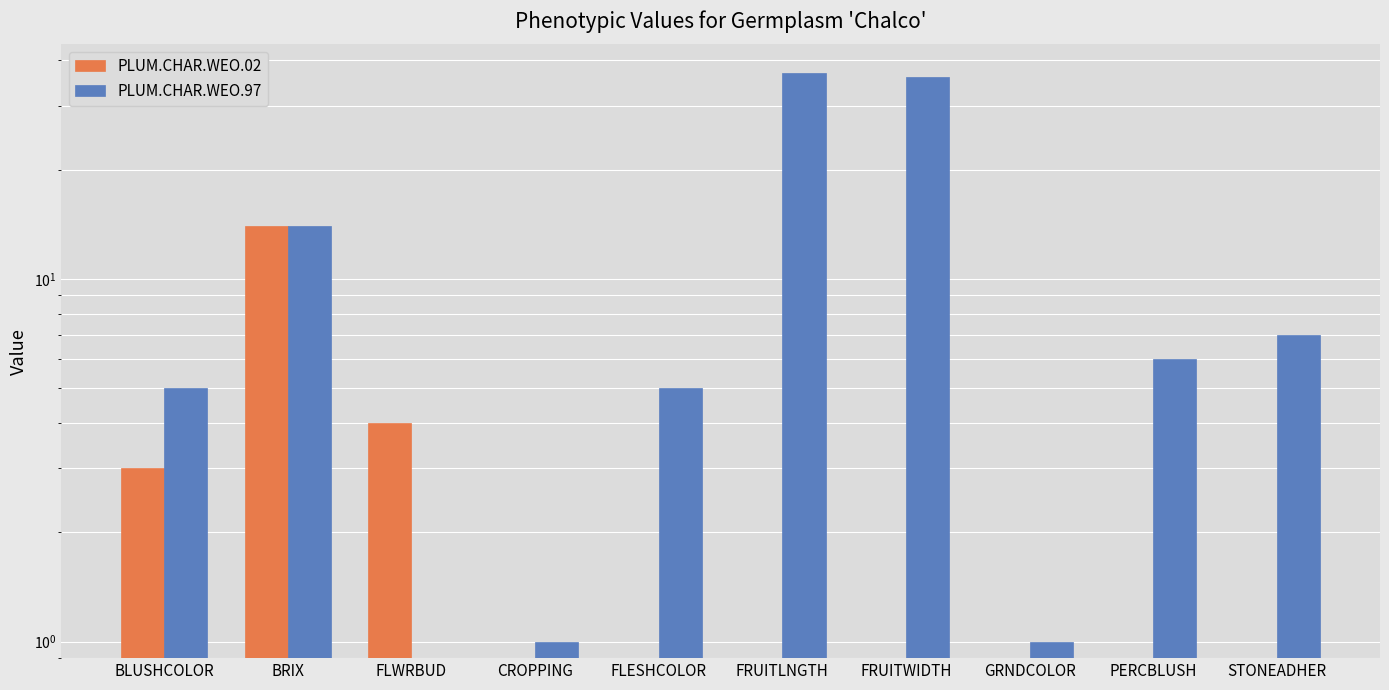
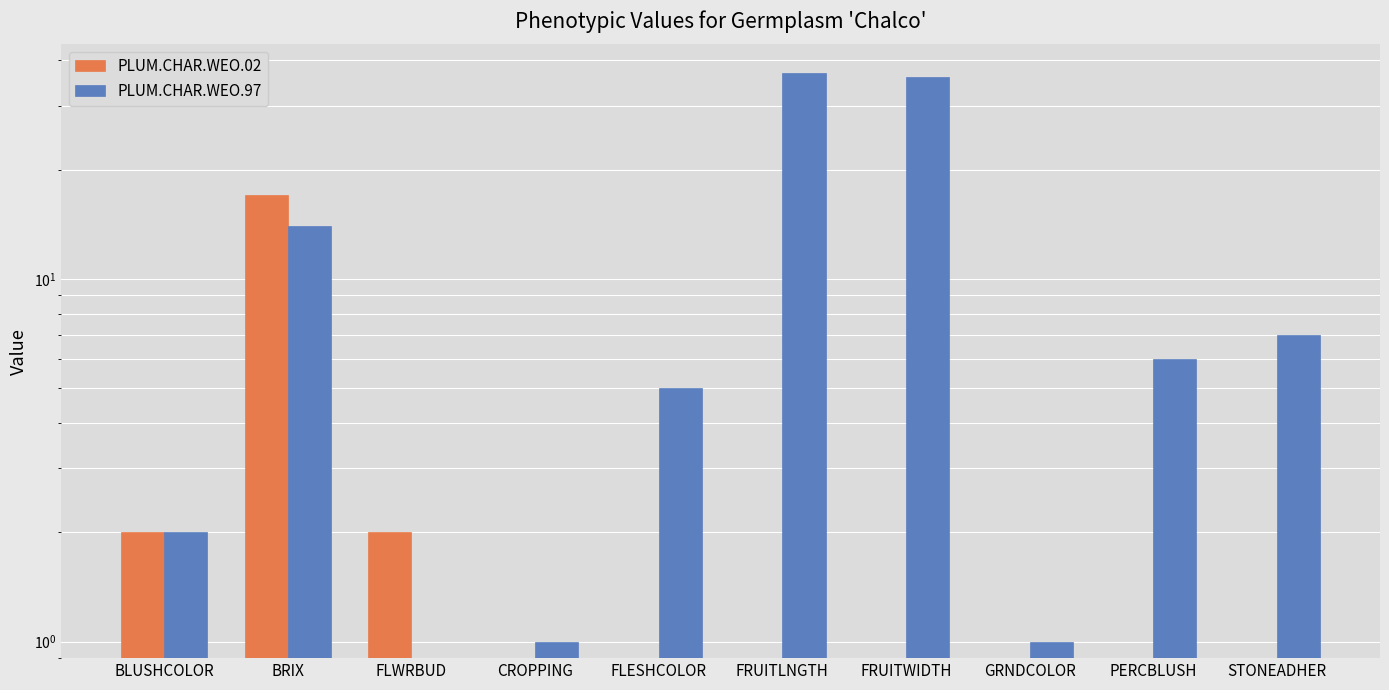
  {
    "PLUM.CHAR.WEO.02": {
-     "BLUSHCOLOR": 3,
-     "BRIX": 14,
-     "FLWRBUD": 4
+     "BLUSHCOLOR": 2,
+     "BRIX": 17,
+     "FLWRBUD": 2
    },
    "PLUM.CHAR.WEO.97": {
-     "BLUSHCOLOR": 5,
+     "BLUSHCOLOR": 2,
      "BRIX": 14,
      "CROPPING": 1,
      "FLESHCOLOR": 5,
      "FRUITLNGTH": 37,
      "FRUITWIDTH": 36,
      "GRNDCOLOR": 1,
      "PERCBLUSH": 6,
      "STONEADHER": 7
    }
  }
